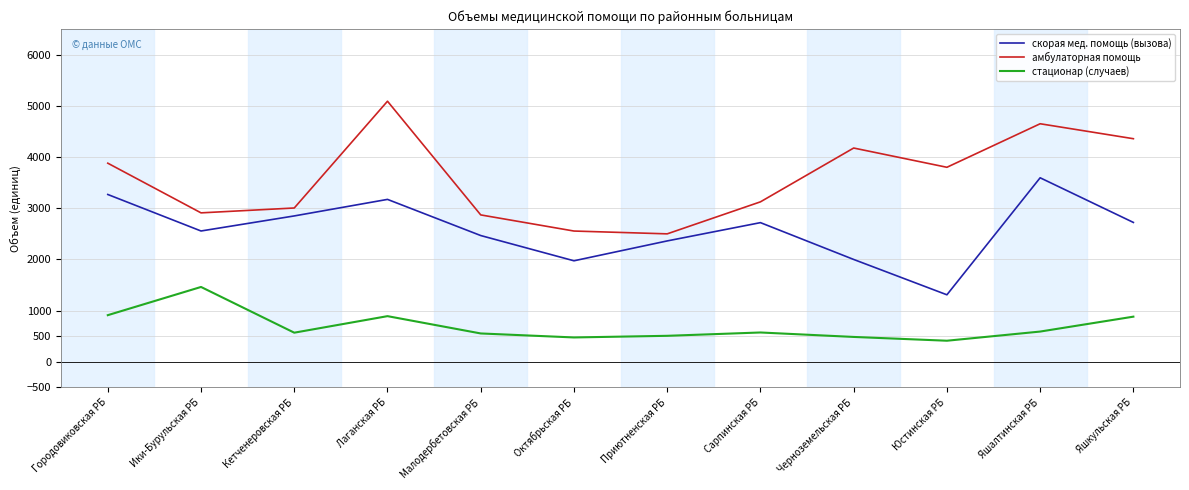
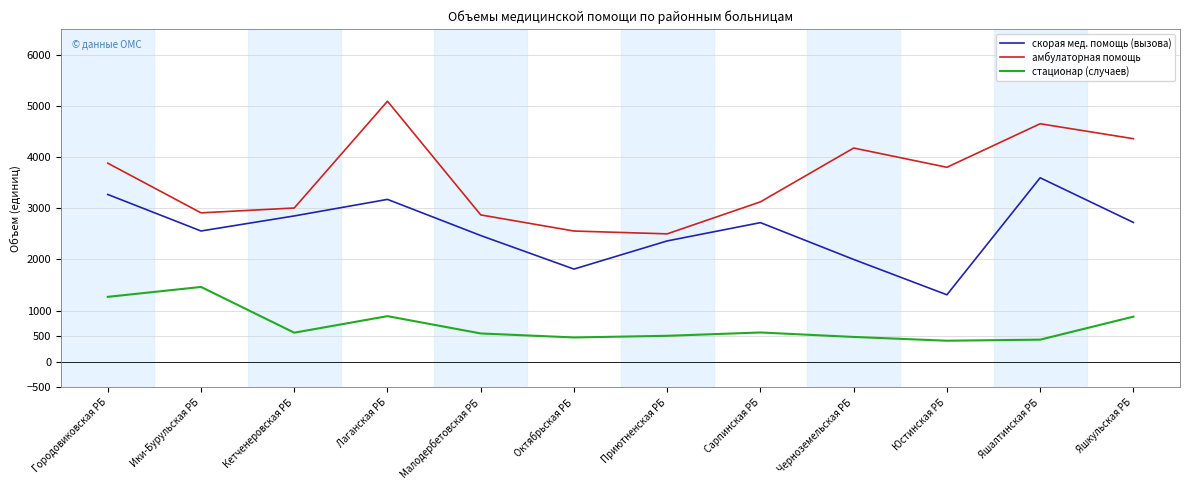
  {
    "скорая мед. помощь (вызова)": {
      "Городовиковская РБ": 3300,
      "Ики-Бурульская РБ": 2600,
      "Кетченеровская РБ": 2900,
      "Лаганская РБ": 3200,
      "Малодербетовская РБ": 2500,
-     "Октябрьская РБ": 2000,
+     "Октябрьская РБ": 1800,
      "Приютненская РБ": 2400,
      "Сарпинская РБ": 2700,
      "Черноземельская РБ": 2000,
      "Юстинская РБ": 1300,
      "Яшалтинская РБ": 3600,
      "Яшкульская РБ": 2700
    },
    "амбулаторная помощь": {
      "Городовиковская РБ": 3900,
      "Ики-Бурульская РБ": 2900,
      "Кетченеровская РБ": 3000,
      "Лаганская РБ": 5100,
      "Малодербетовская РБ": 2900,
      "Октябрьская РБ": 2600,
      "Приютненская РБ": 2500,
      "Сарпинская РБ": 3100,
      "Черноземельская РБ": 4200,
      "Юстинская РБ": 3800,
      "Яшалтинская РБ": 4700,
      "Яшкульская РБ": 4400
    },
    "стационар (случаев)": {
-     "Городовиковская РБ": 900,
+     "Городовиковская РБ": 1300,
      "Ики-Бурульская РБ": 1500,
      "Кетченеровская РБ": 600,
      "Лаганская РБ": 900,
      "Малодербетовская РБ": 600,
      "Октябрьская РБ": 500,
      "Приютненская РБ": 500,
      "Сарпинская РБ": 600,
      "Черноземельская РБ": 500,
      "Юстинская РБ": 400,
-     "Яшалтинская РБ": 600,
+     "Яшалтинская РБ": 400,
      "Яшкульская РБ": 900
    }
  }
